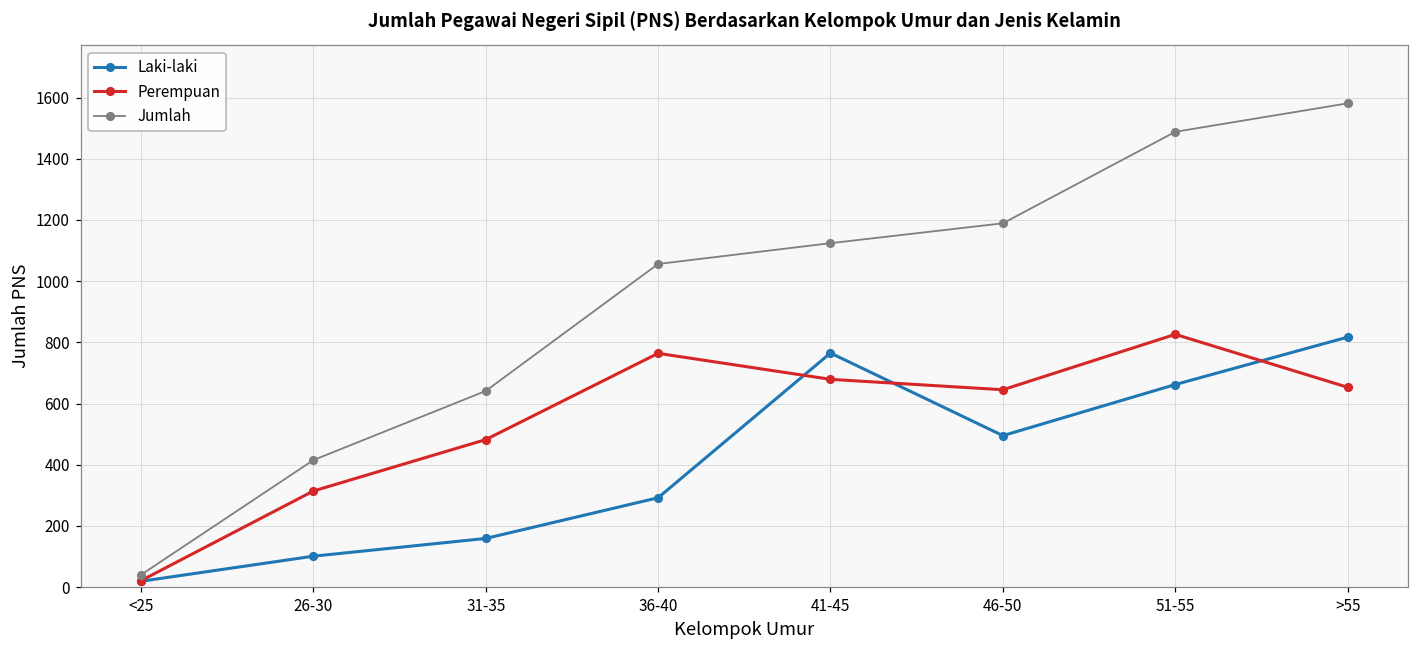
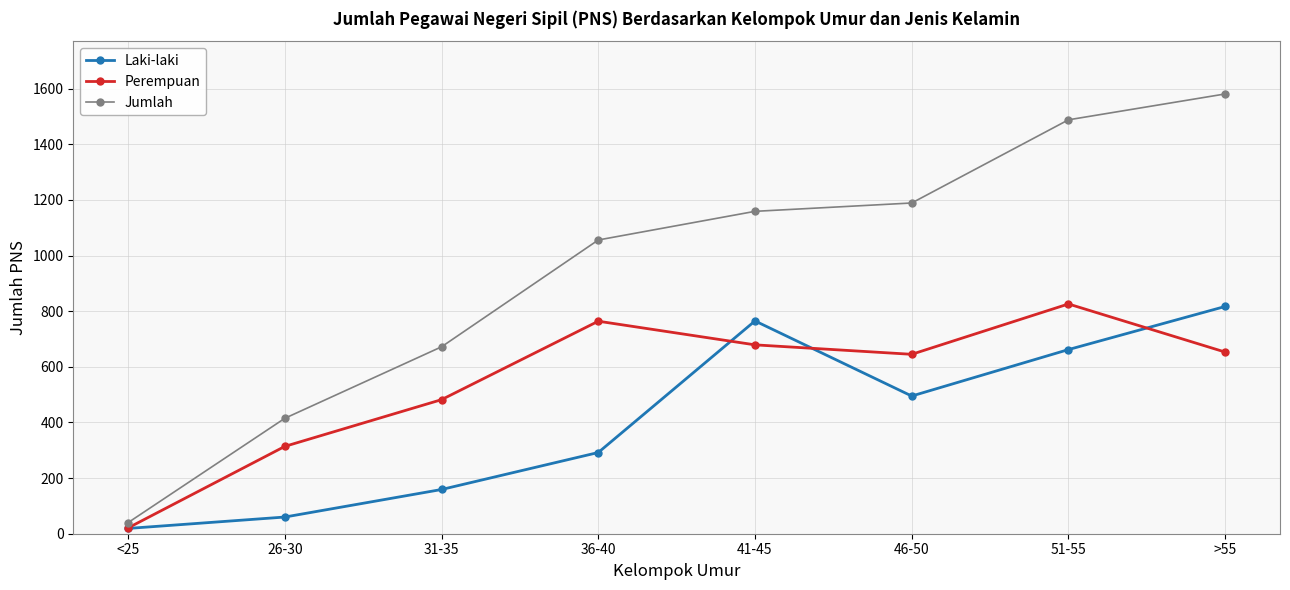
  {
    "Laki-laki": {
-     "26-30": 100,
+     "26-30": 60,
      "31-35": 160,
      "36-40": 290,
      "41-45": 770,
      "46-50": 500,
      "51-55": 660,
      ">55": 820
    },
    "Perempuan": {
      "26-30": 310,
      "31-35": 480,
      "36-40": 760,
      "41-45": 680,
      "46-50": 650,
      "51-55": 830,
      ">55": 650
    },
    "Jumlah": {
      "<25": 40,
      "26-30": 420,
-     "31-35": 640,
+     "31-35": 670,
      "36-40": 1060,
-     "41-45": 1120,
+     "41-45": 1160,
      "46-50": 1190,
      "51-55": 1490,
      ">55": 1580
    }
  }
